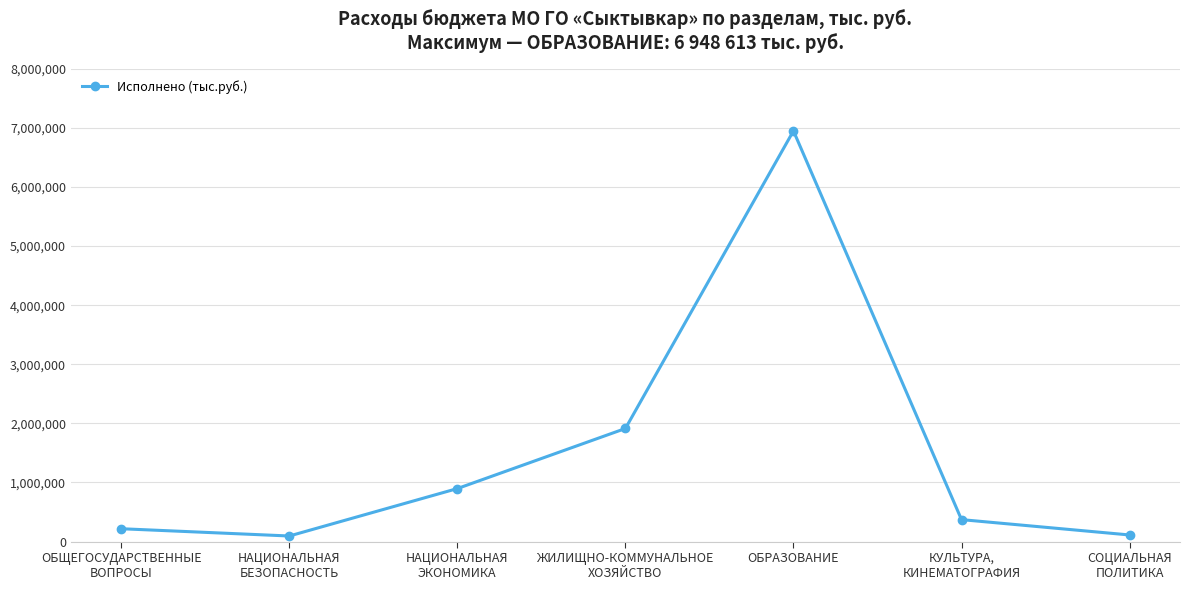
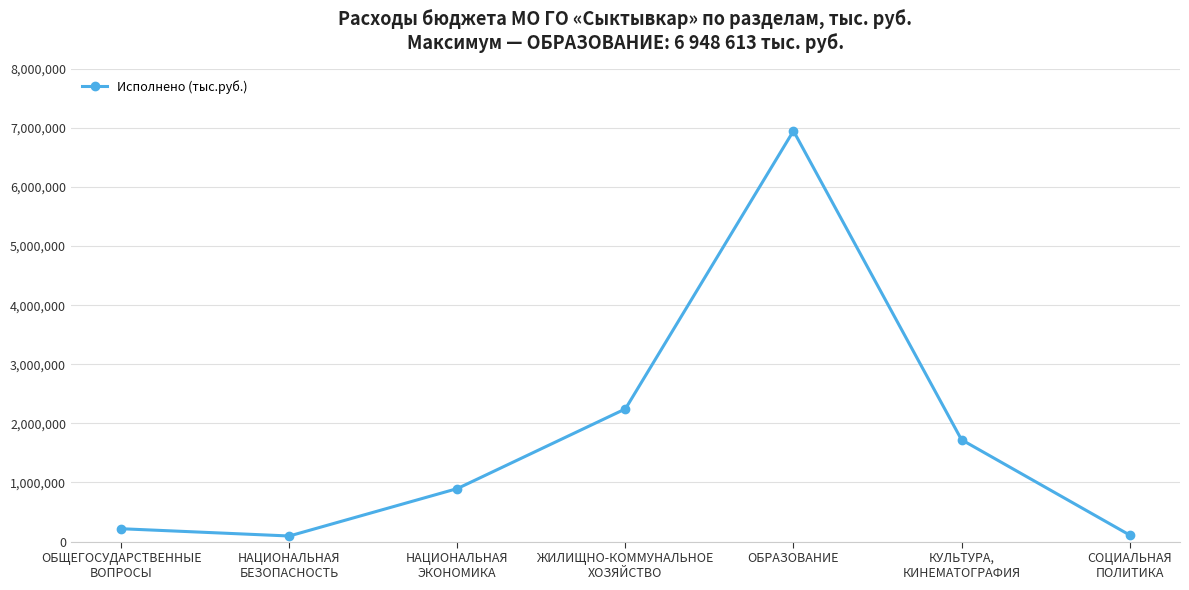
  {
    "ОБЩЕГОСУДАРСТВЕННЫЕ ВОПРОСЫ": "200,000",
    "НАЦИОНАЛЬНАЯ БЕЗОПАСНОСТЬ": "100,000",
    "НАЦИОНАЛЬНАЯ ЭКОНОМИКА": "900,000",
-   "ЖИЛИЩНО-КОММУНАЛЬНОЕ ХОЗЯЙСТВО": "1,900,000",
+   "ЖИЛИЩНО-КОММУНАЛЬНОЕ ХОЗЯЙСТВО": "2,200,000",
    "ОБРАЗОВАНИЕ": "6,900,000",
-   "КУЛЬТУРА, КИНЕМАТОГРАФИЯ": "400,000",
+   "КУЛЬТУРА, КИНЕМАТОГРАФИЯ": "1,700,000",
    "СОЦИАЛЬНАЯ ПОЛИТИКА": "100,000"
  }
